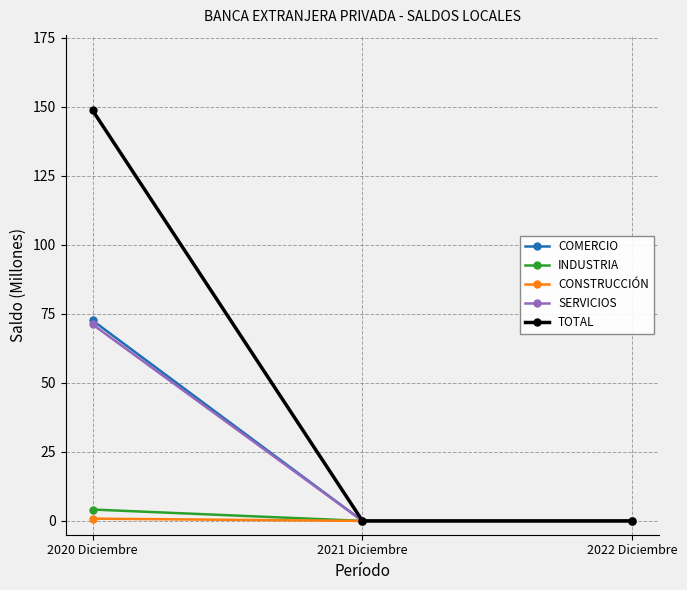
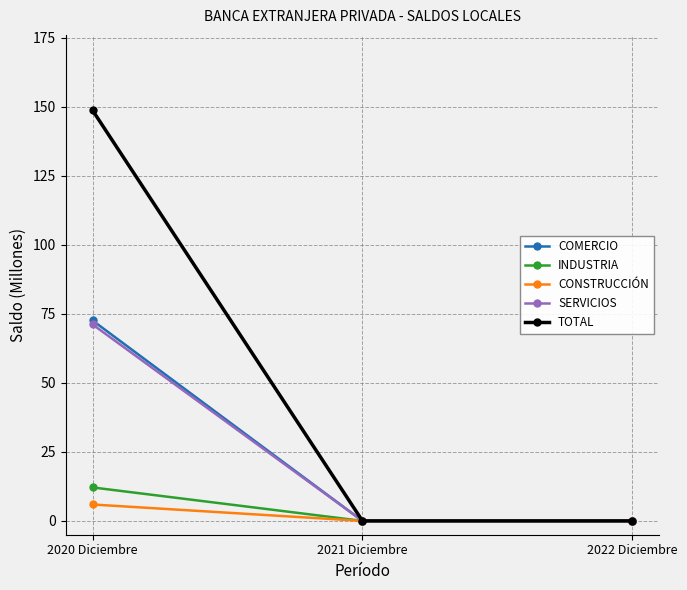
  {
    "COMERCIO": {
      "2020 Diciembre": 73
    },
    "INDUSTRIA": {
-     "2020 Diciembre": 4
+     "2020 Diciembre": 12
    },
    "CONSTRUCCIÓN": {
-     "2020 Diciembre": 1
+     "2020 Diciembre": 6
    },
    "SERVICIOS": {
      "2020 Diciembre": 71
    },
    "TOTAL": {
      "2020 Diciembre": 149
    }
  }
